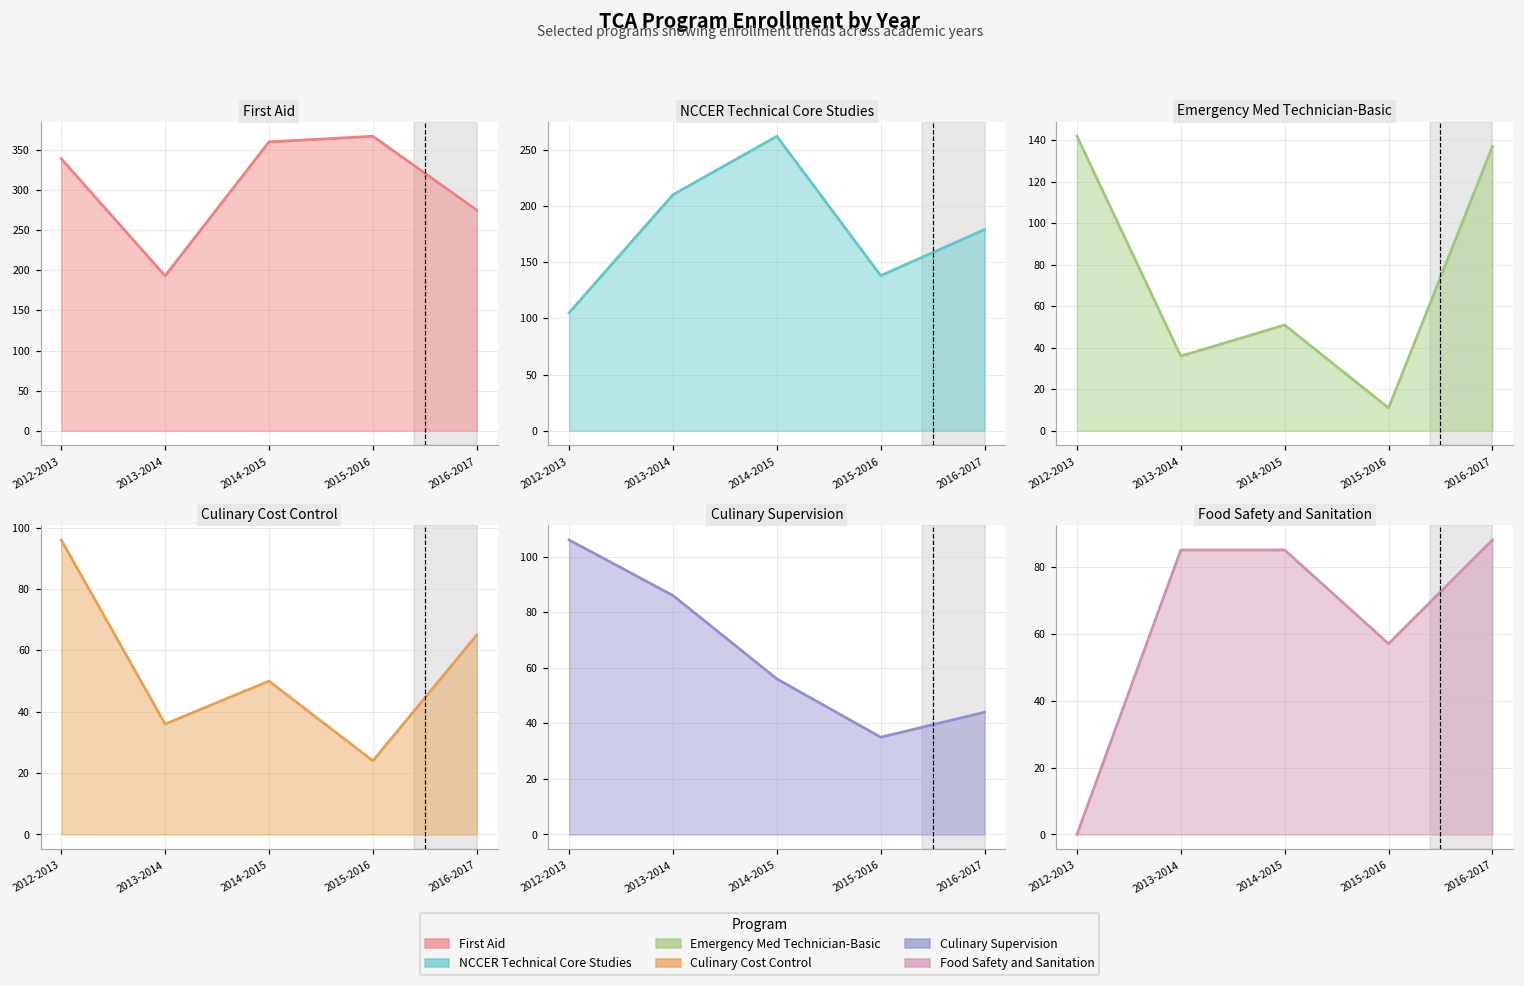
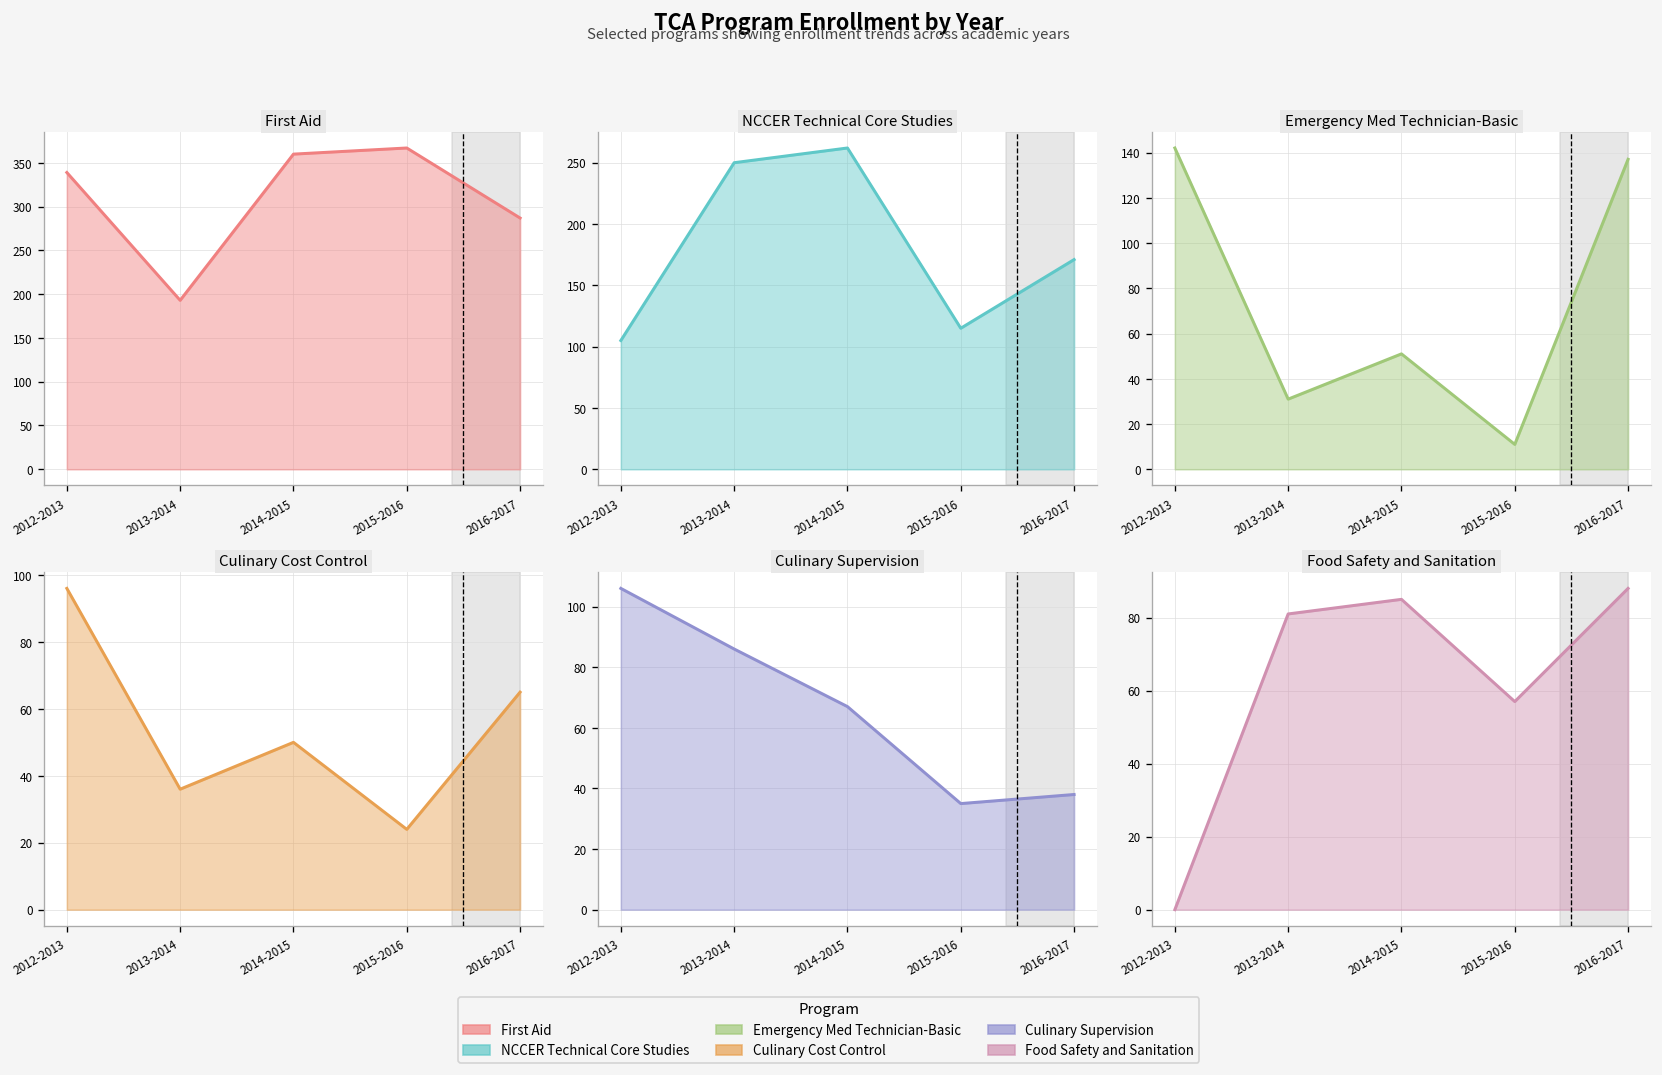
  {
    "First Aid": {
      "2012-2013": 340,
      "2013-2014": 190,
      "2014-2015": 360,
      "2015-2016": 370,
-     "2016-2017": 280
+     "2016-2017": 290
    },
    "NCCER Technical Core Studies": {
      "2012-2013": 105,
-     "2013-2014": 210,
+     "2013-2014": 250,
      "2014-2015": 262,
-     "2015-2016": 138,
-     "2016-2017": 179
+     "2015-2016": 115,
+     "2016-2017": 171
    },
    "Emergency Med Technician-Basic": {
      "2012-2013": 142,
-     "2013-2014": 36,
+     "2013-2014": 31,
      "2014-2015": 51,
      "2015-2016": 11,
      "2016-2017": 137
    },
    "Culinary Cost Control": {
      "2012-2013": 96,
      "2013-2014": 36,
      "2014-2015": 50,
      "2015-2016": 24,
      "2016-2017": 65
    },
    "Culinary Supervision": {
      "2012-2013": 106,
      "2013-2014": 86,
-     "2014-2015": 56,
+     "2014-2015": 67,
      "2015-2016": 35,
-     "2016-2017": 44
+     "2016-2017": 38
    },
    "Food Safety and Sanitation": {
      "2012-2013": 0,
-     "2013-2014": 85,
+     "2013-2014": 81,
      "2014-2015": 85,
      "2015-2016": 57,
      "2016-2017": 88
    }
  }
